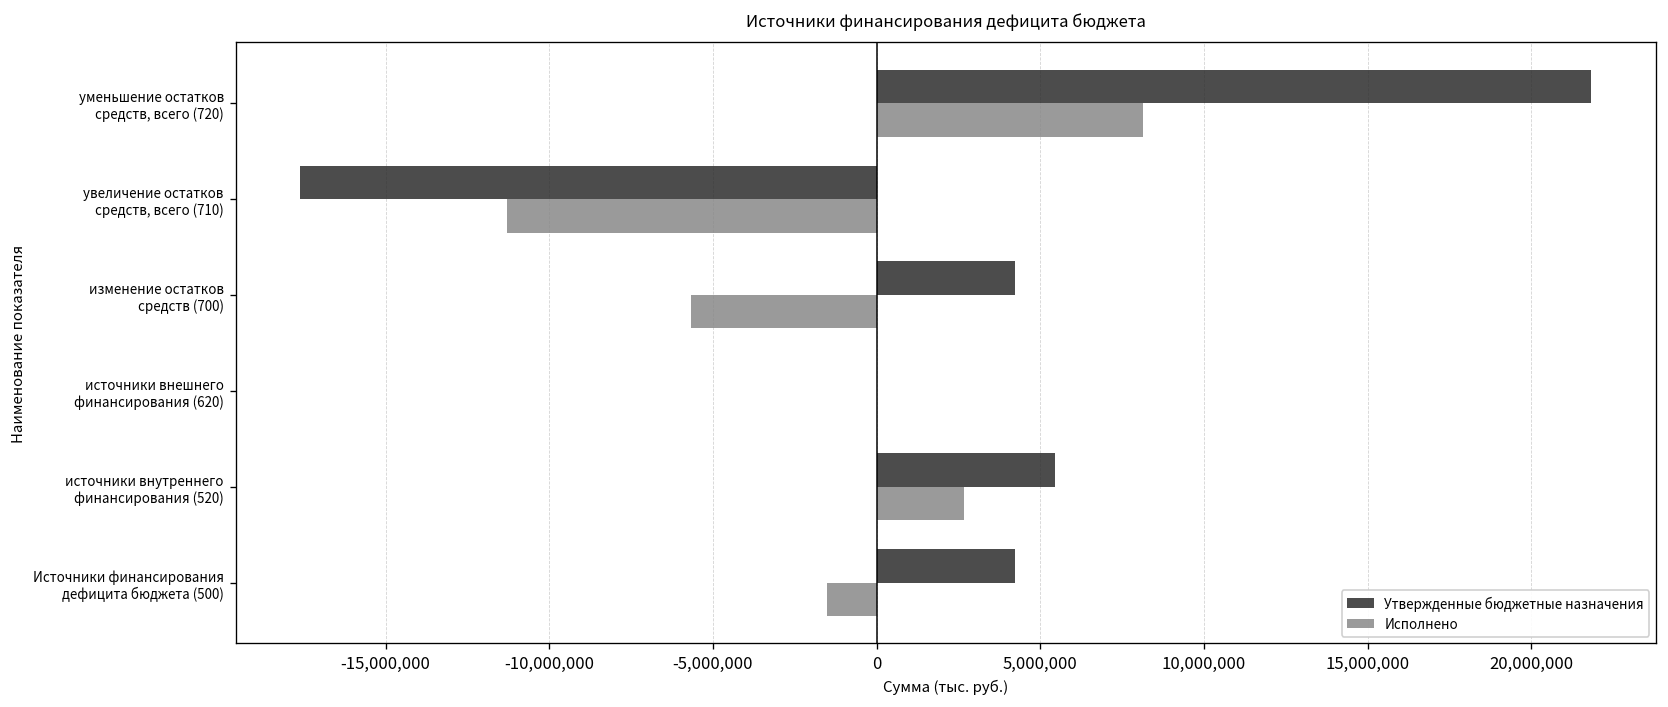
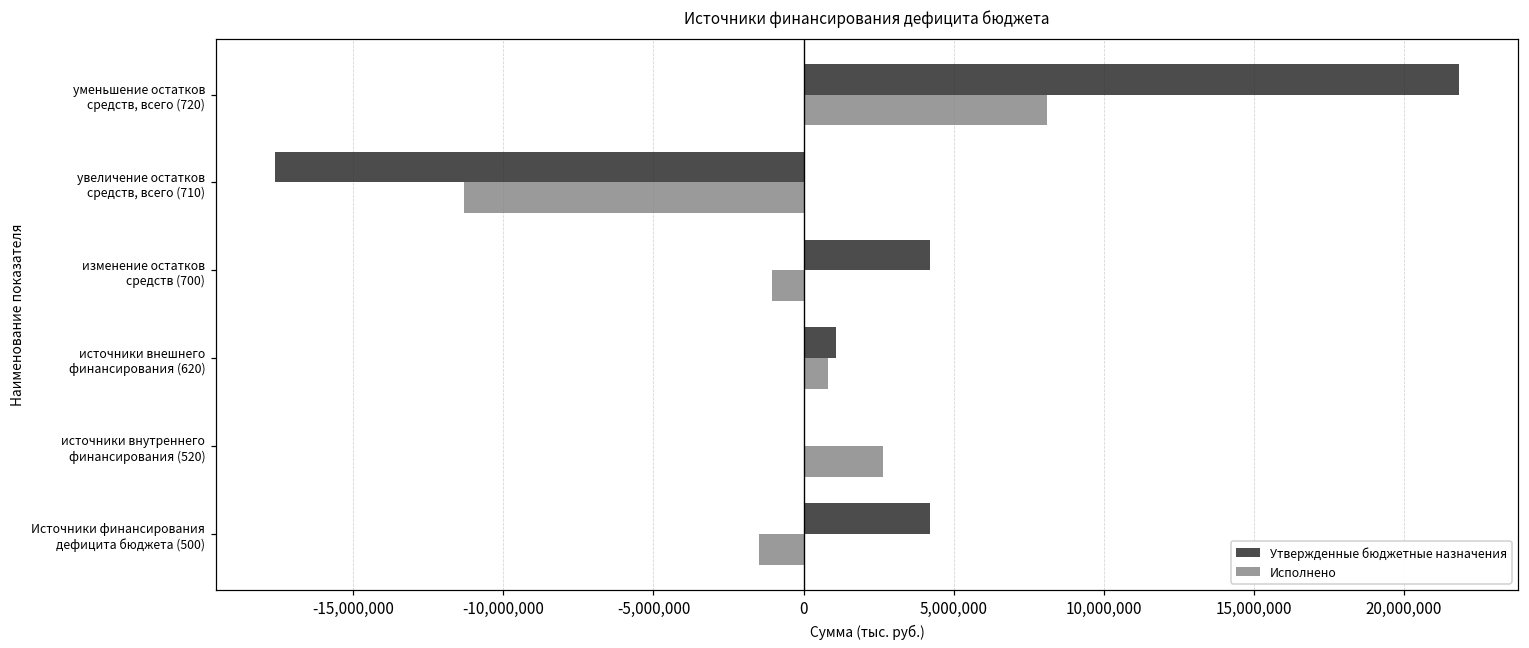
  {
    "Утвержденные бюджетные назначения": {
      "уменьшение остатков средств, всего (720)": "21,800,000",
      "увеличение остатков средств, всего (710)": "-17,600,000",
      "изменение остатков средств (700)": "4,200,000",
-     "источники внешнего финансирования (620)": "0",
-     "источники внутреннего финансирования (520)": "5,500,000",
+     "источники внешнего финансирования (620)": "1,100,000",
+     "источники внутреннего финансирования (520)": "0",
      "Источники финансирования дефицита бюджета (500)": "4,200,000"
    },
    "Исполнено": {
      "уменьшение остатков средств, всего (720)": "8,100,000",
      "увеличение остатков средств, всего (710)": "-11,300,000",
-     "изменение остатков средств (700)": "-5,700,000",
-     "источники внешнего финансирования (620)": "0",
+     "изменение остатков средств (700)": "-1,000,000",
+     "источники внешнего финансирования (620)": "800,000",
      "источники внутреннего финансирования (520)": "2,700,000",
      "Источники финансирования дефицита бюджета (500)": "-1,500,000"
    }
  }
